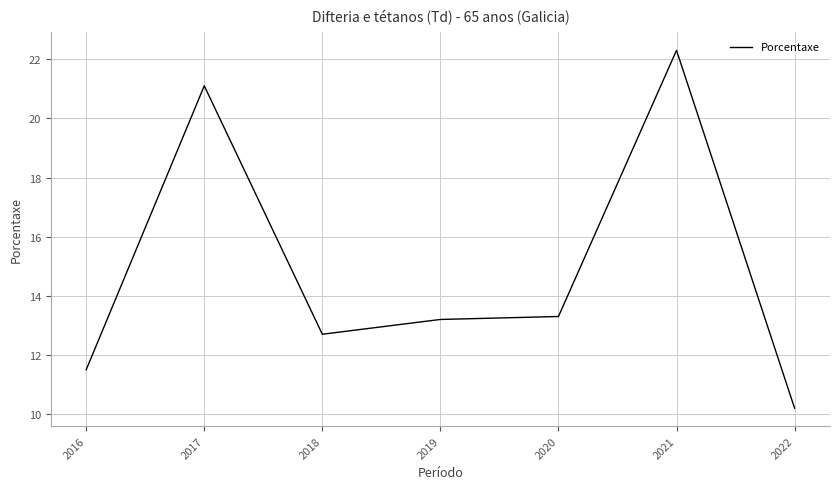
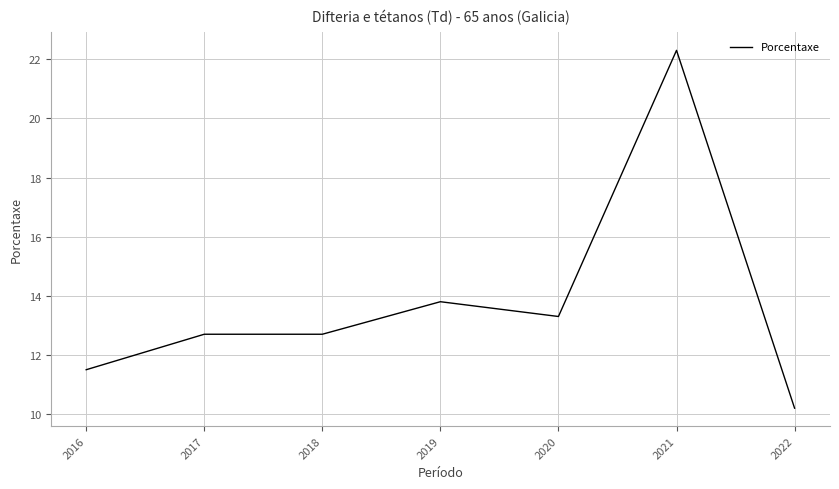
  {
    "2016": 11.5,
-   "2017": 21.1,
+   "2017": 12.7,
    "2018": 12.7,
-   "2019": 13.2,
+   "2019": 13.8,
    "2020": 13.3,
    "2021": 22.3,
    "2022": 10.2
  }
